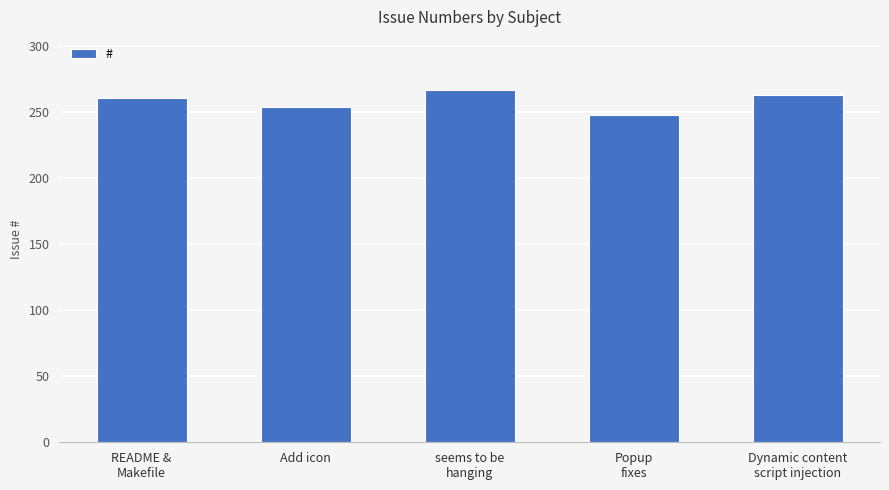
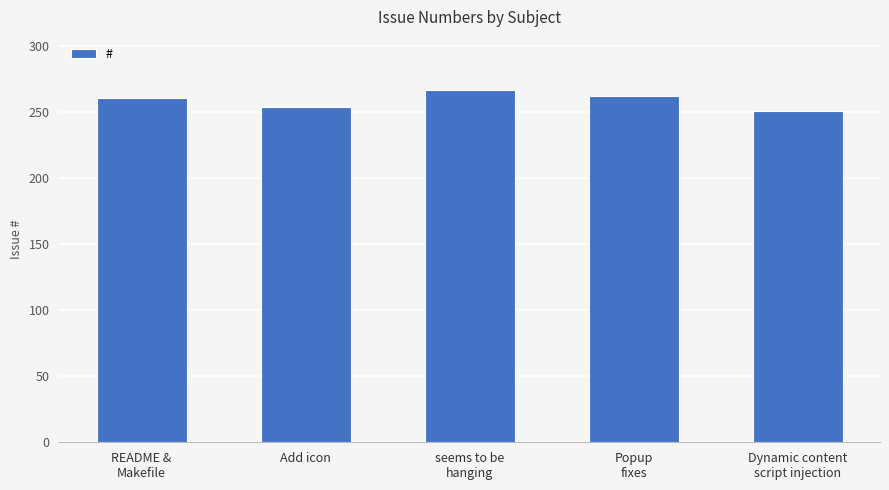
  {
    "README & Makefile": 261,
    "Add icon": 254,
    "seems to be hanging": 267,
-   "Popup fixes": 248,
-   "Dynamic content script injection": 263
+   "Popup fixes": 262,
+   "Dynamic content script injection": 251
  }
